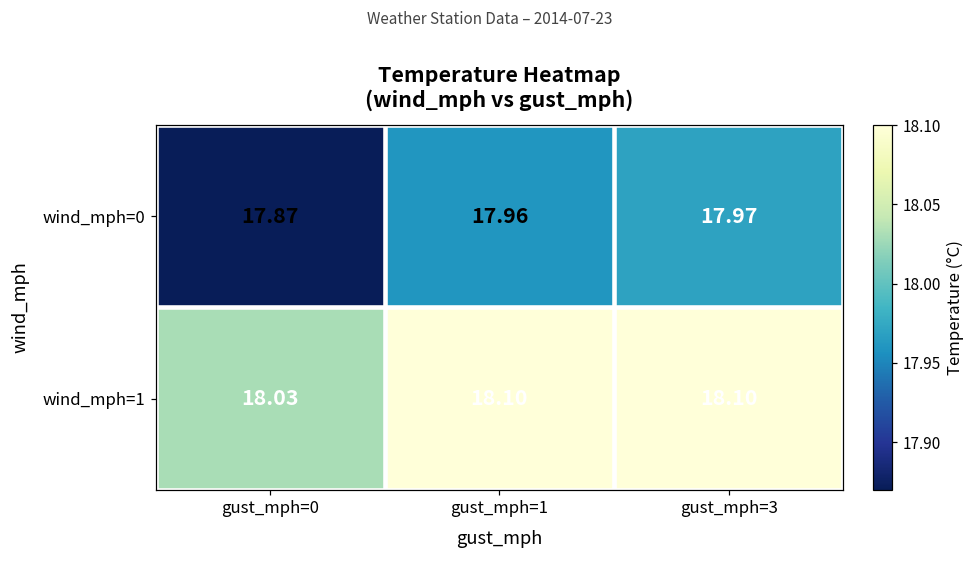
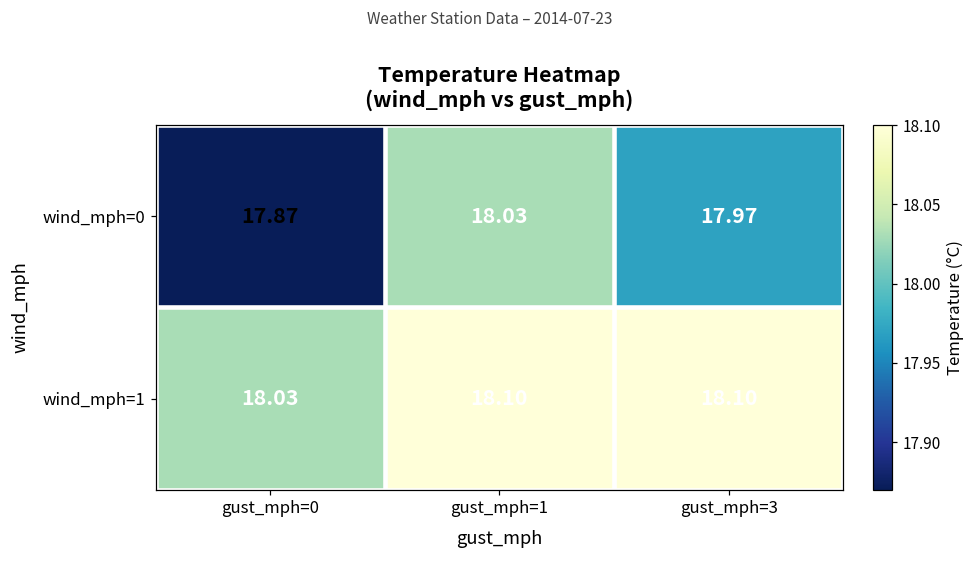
  {
    "wind_mph=0": {
      "gust_mph=0": 17.87,
-     "gust_mph=1": 17.96,
+     "gust_mph=1": 18.03,
      "gust_mph=3": 17.97
    },
    "wind_mph=1": {
      "gust_mph=0": 18.03
    }
  }
